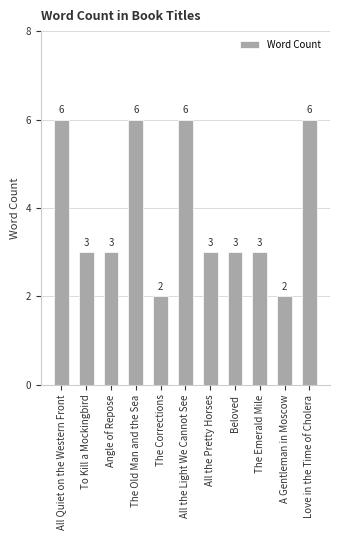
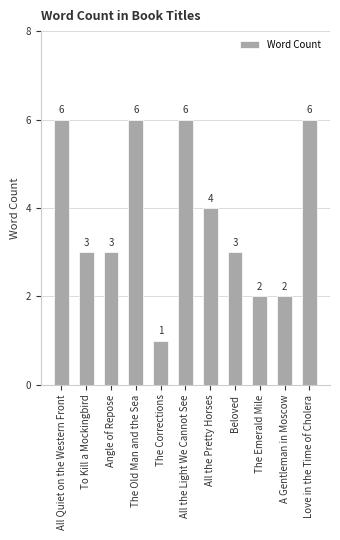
  {
    "All Quiet on the Western Front": 6,
    "To Kill a Mockingbird": 3,
    "Angle of Repose": 3,
    "The Old Man and the Sea": 6,
-   "The Corrections": 2,
+   "The Corrections": 1,
    "All the Light We Cannot See": 6,
-   "All the Pretty Horses": 3,
+   "All the Pretty Horses": 4,
    "Beloved": 3,
-   "The Emerald Mile": 3,
+   "The Emerald Mile": 2,
    "A Gentleman in Moscow": 2,
    "Love in the Time of Cholera": 6
  }
